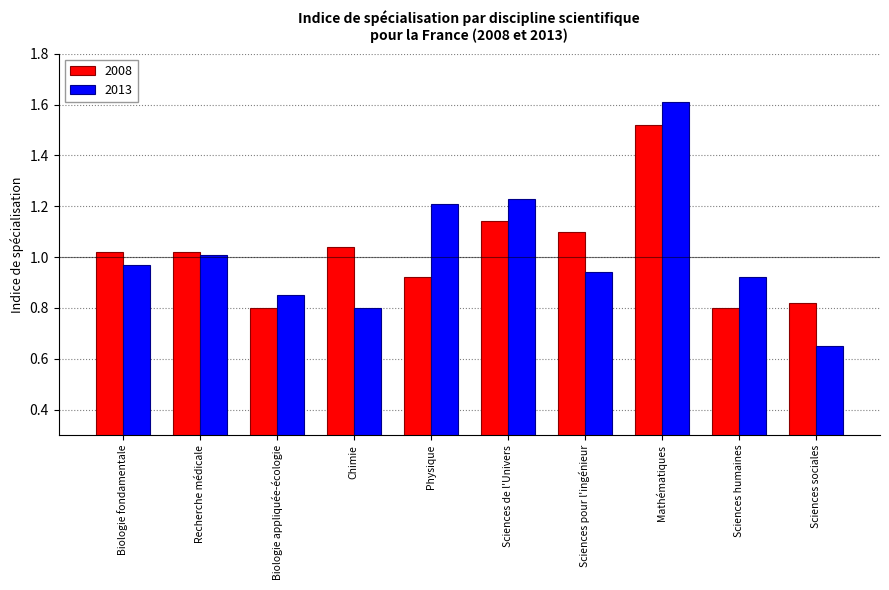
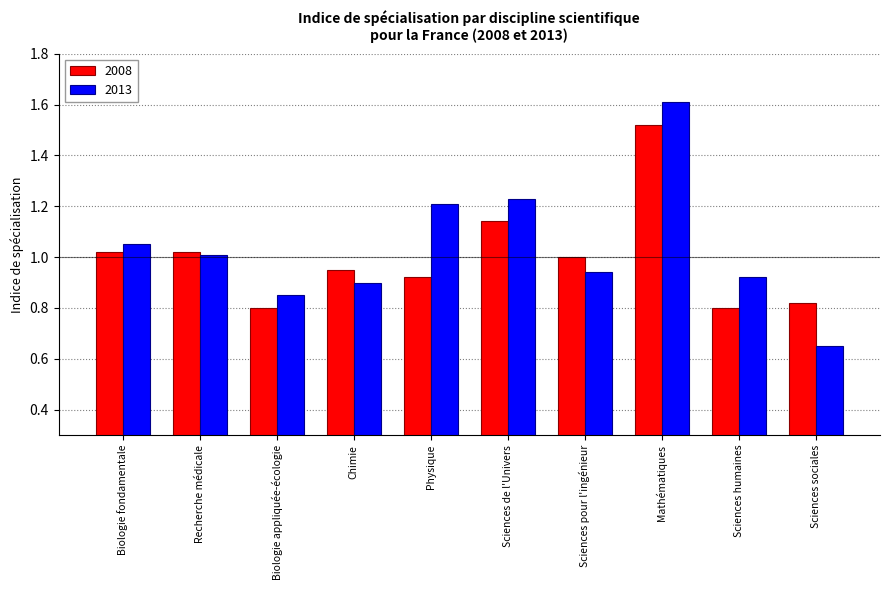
  {
    "2008": {
      "Biologie fondamentale": 1.02,
      "Recherche médicale": 1.02,
      "Biologie appliquée-écologie": 0.80,
-     "Chimie": 1.04,
+     "Chimie": 0.95,
      "Physique": 0.92,
      "Sciences de l'Univers": 1.14,
-     "Sciences pour l'ingénieur": 1.1,
+     "Sciences pour l'ingénieur": 1.0,
      "Mathématiques": 1.52,
      "Sciences humaines": 0.80,
      "Sciences sociales": 0.82
    },
    "2013": {
-     "Biologie fondamentale": 0.97,
+     "Biologie fondamentale": 1.05,
      "Recherche médicale": 1.01,
      "Biologie appliquée-écologie": 0.85,
-     "Chimie": 0.8,
+     "Chimie": 0.9,
      "Physique": 1.21,
      "Sciences de l'Univers": 1.23,
      "Sciences pour l'ingénieur": 0.94,
      "Mathématiques": 1.61,
      "Sciences humaines": 0.92,
      "Sciences sociales": 0.65
    }
  }
